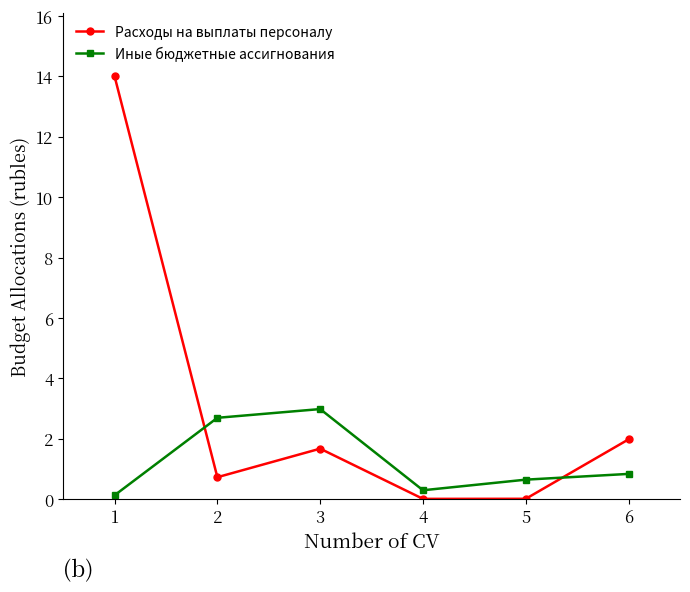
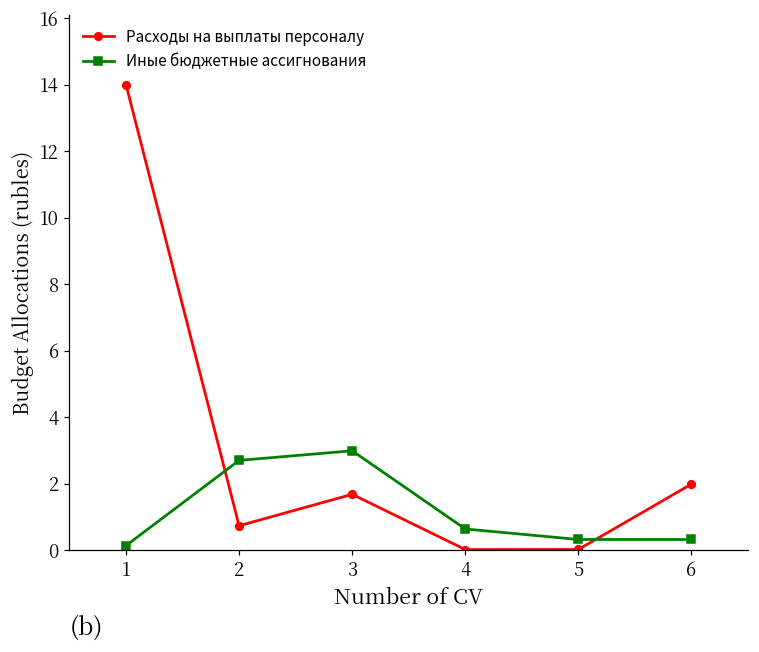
  {
    "Расходы на выплаты персоналу": {
      "1": 14.0,
      "2": 0.7,
      "3": 1.7,
      "4": 0.0,
      "5": 0.0,
      "6": 2.0
    },
    "Иные бюджетные ассигнования": {
      "1": 0.1,
      "2": 2.7,
      "3": 3.0,
-     "4": 0.3,
-     "5": 0.6,
-     "6": 0.8
+     "4": 0.6,
+     "5": 0.3,
+     "6": 0.3
    }
  }
